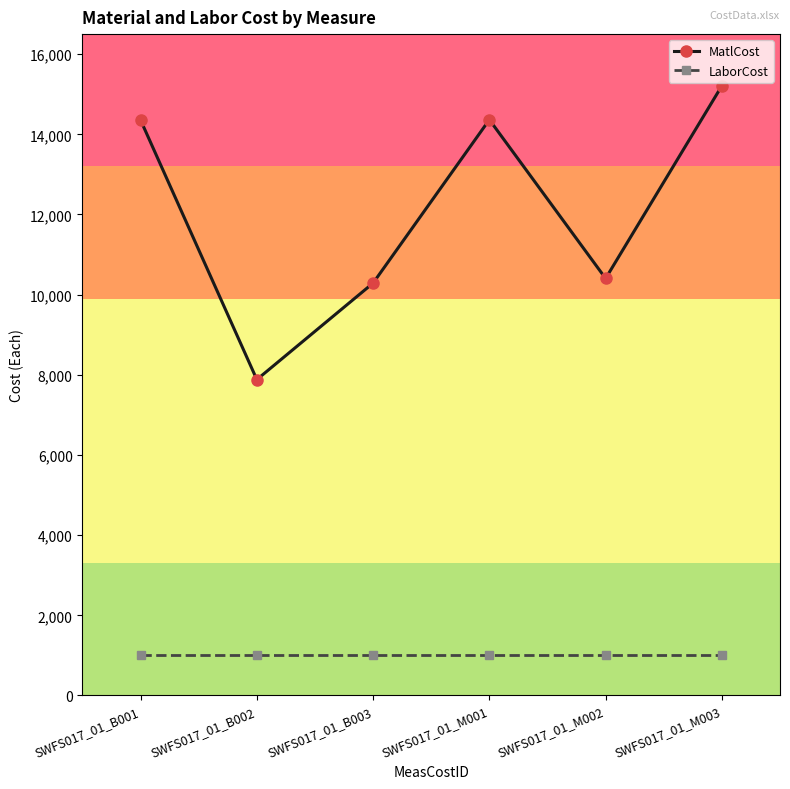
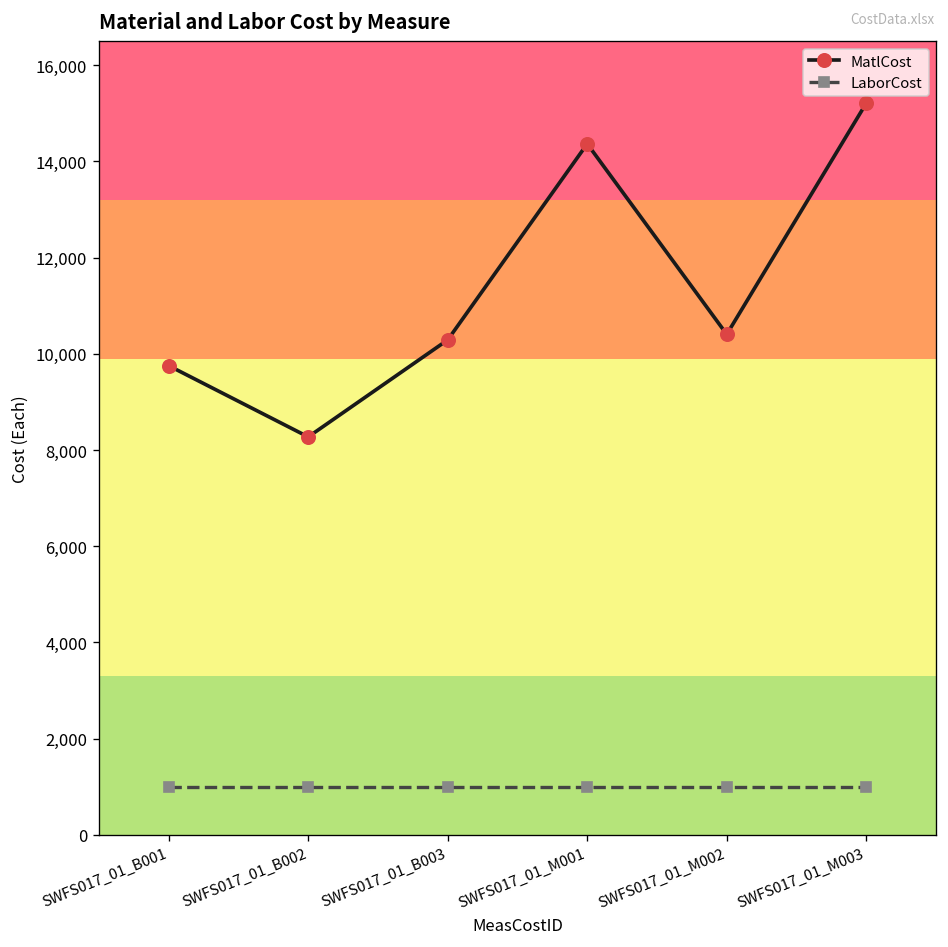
  {
    "MatlCost": {
-     "SWFS017_01_B001": "14,400",
-     "SWFS017_01_B002": "7,900",
+     "SWFS017_01_B001": "9,800",
+     "SWFS017_01_B002": "8,300",
      "SWFS017_01_B003": "10,300",
      "SWFS017_01_M001": "14,400",
      "SWFS017_01_M002": "10,400",
      "SWFS017_01_M003": "15,200"
    },
    "LaborCost": {
      "SWFS017_01_B001": "1,000",
      "SWFS017_01_B002": "1,000",
      "SWFS017_01_B003": "1,000",
      "SWFS017_01_M001": "1,000",
      "SWFS017_01_M002": "1,000",
      "SWFS017_01_M003": "1,000"
    }
  }
